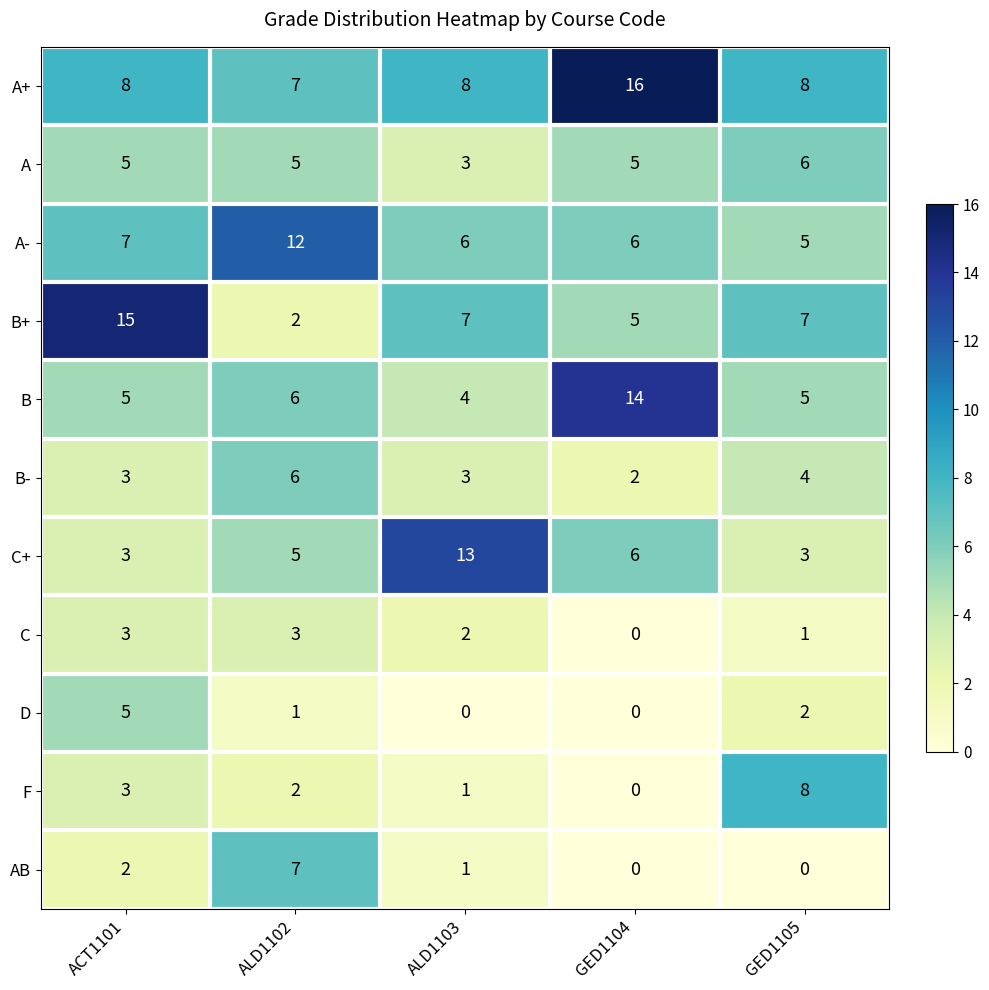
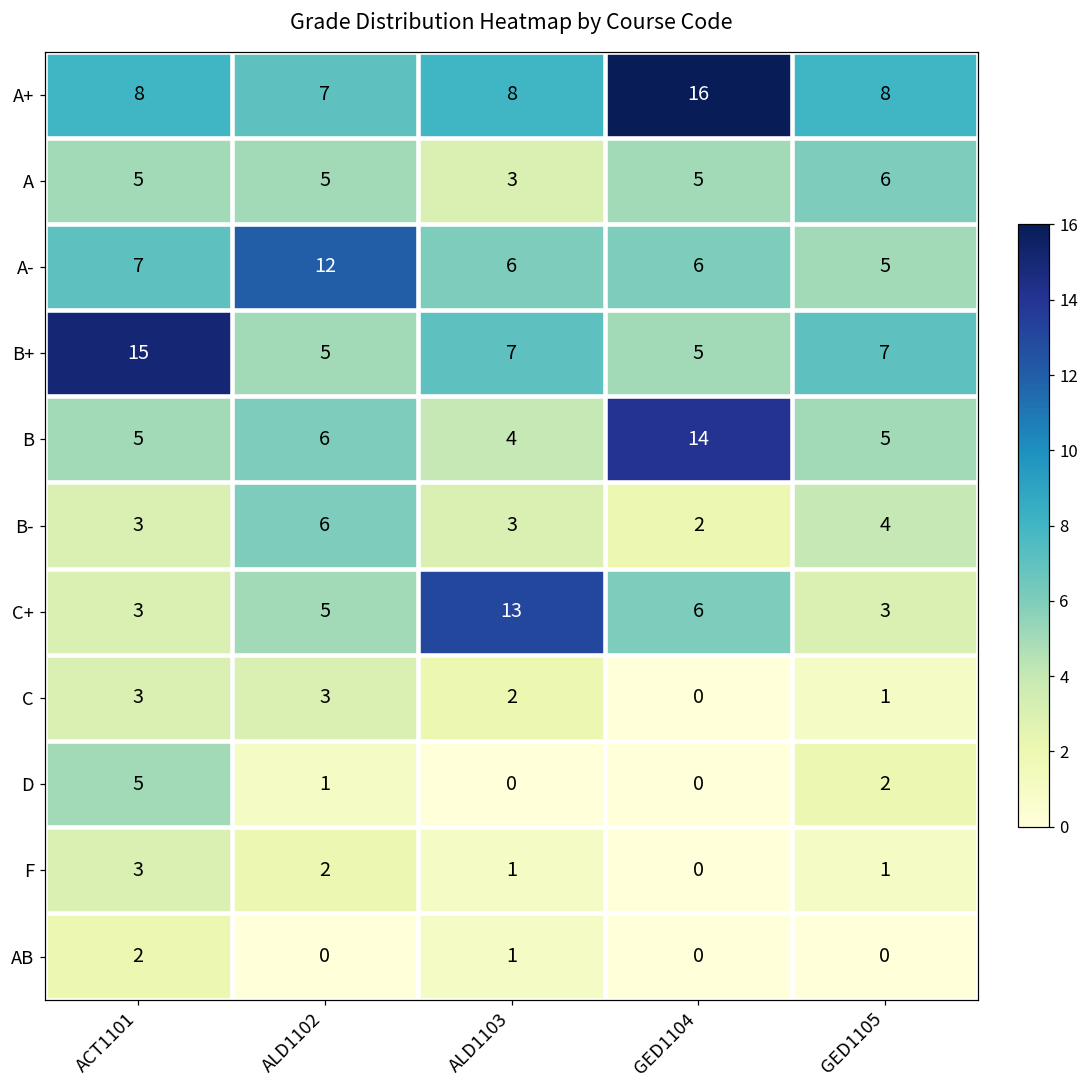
  {
    "A+": {
      "ACT1101": 8,
      "ALD1102": 7,
      "ALD1103": 8,
      "GED1104": 16,
      "GED1105": 8
    },
    "A": {
      "ACT1101": 5,
      "ALD1102": 5,
      "ALD1103": 3,
      "GED1104": 5,
      "GED1105": 6
    },
    "A-": {
      "ACT1101": 7,
      "ALD1102": 12,
      "ALD1103": 6,
      "GED1104": 6,
      "GED1105": 5
    },
    "B+": {
      "ACT1101": 15,
-     "ALD1102": 2,
+     "ALD1102": 5,
      "ALD1103": 7,
      "GED1104": 5,
      "GED1105": 7
    },
    "B": {
      "ACT1101": 5,
      "ALD1102": 6,
      "ALD1103": 4,
      "GED1104": 14,
      "GED1105": 5
    },
    "B-": {
      "ACT1101": 3,
      "ALD1102": 6,
      "ALD1103": 3,
      "GED1104": 2,
      "GED1105": 4
    },
    "C+": {
      "ACT1101": 3,
      "ALD1102": 5,
      "ALD1103": 13,
      "GED1104": 6,
      "GED1105": 3
    },
    "C": {
      "ACT1101": 3,
      "ALD1102": 3,
      "ALD1103": 2,
      "GED1104": 0,
      "GED1105": 1
    },
    "D": {
      "ACT1101": 5,
      "ALD1102": 1,
      "ALD1103": 0,
      "GED1104": 0,
      "GED1105": 2
    },
    "F": {
      "ACT1101": 3,
      "ALD1102": 2,
      "ALD1103": 1,
      "GED1104": 0,
-     "GED1105": 8
+     "GED1105": 1
    },
    "AB": {
      "ACT1101": 2,
-     "ALD1102": 7,
+     "ALD1102": 0,
      "ALD1103": 1,
      "GED1104": 0,
      "GED1105": 0
    }
  }
